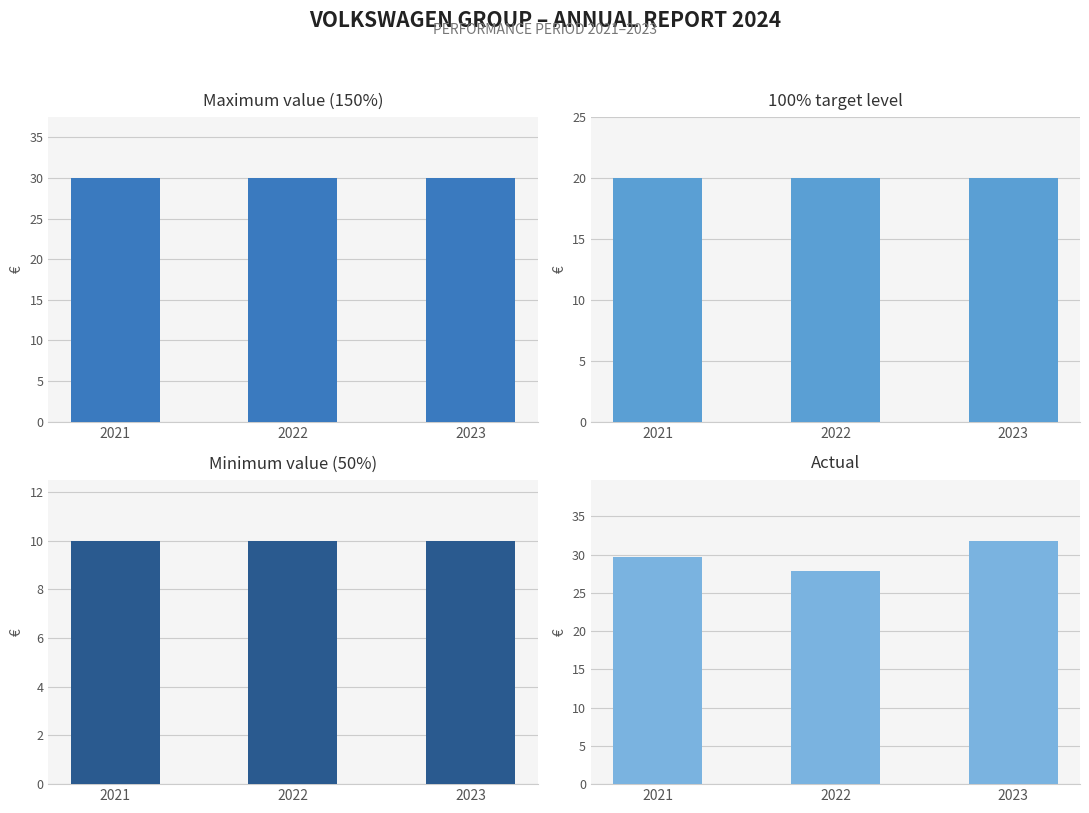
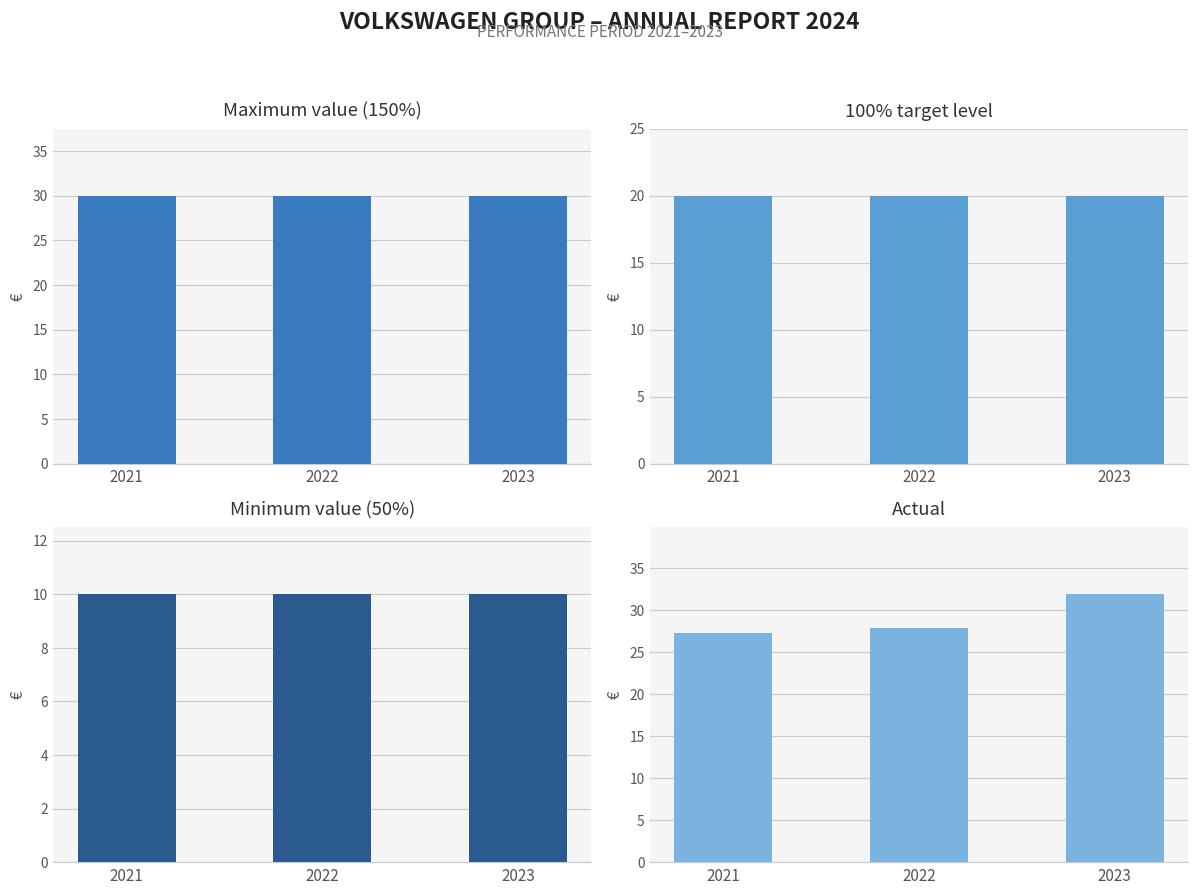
  {
    "Maximum value (150%)": {
      "2021": 30,
      "2022": 30,
      "2023": 30
    },
    "100% target level": {
      "2021": 20.0,
      "2022": 20.0,
      "2023": 20.0
    },
    "Minimum value (50%)": {
      "2021": 10.0,
      "2022": 10.0,
      "2023": 10.0
    },
    "Actual": {
-     "2021": 30,
+     "2021": 27,
      "2022": 28,
      "2023": 32
    }
  }
